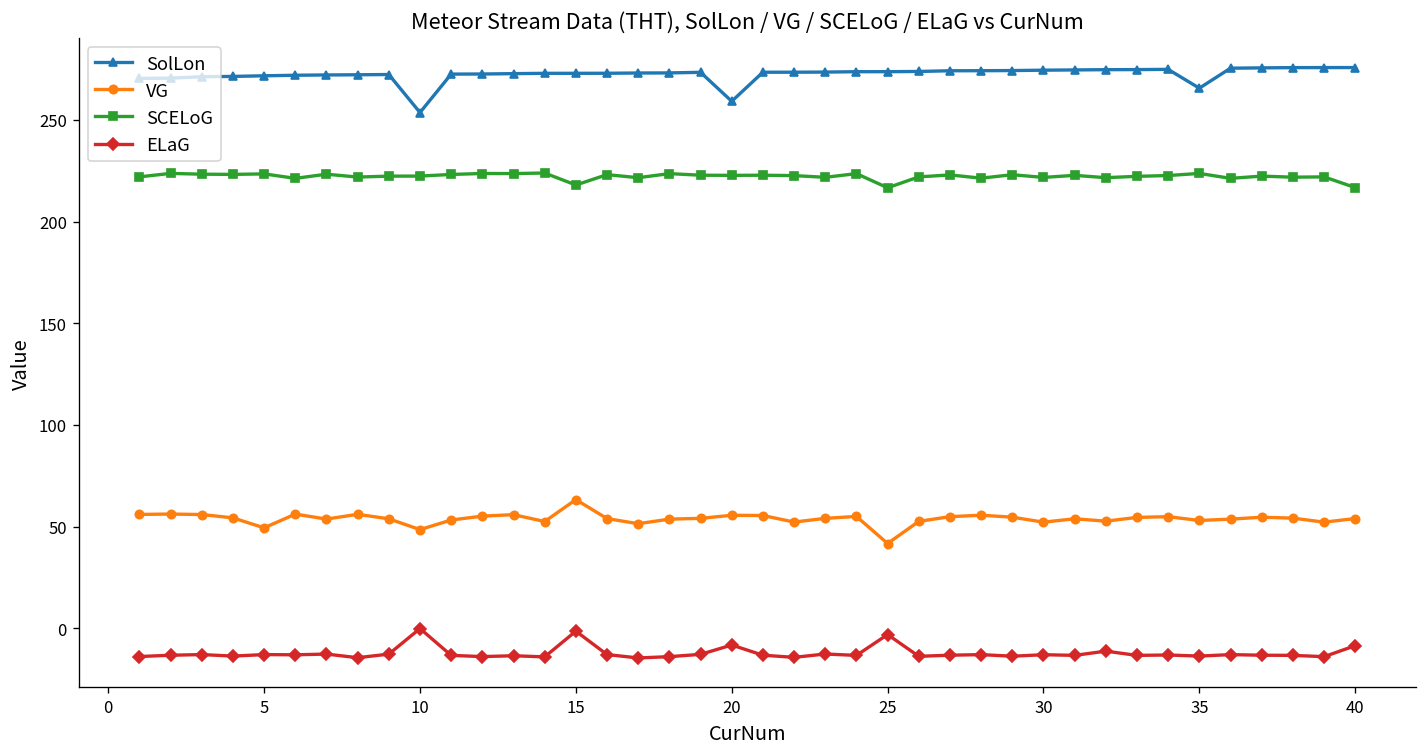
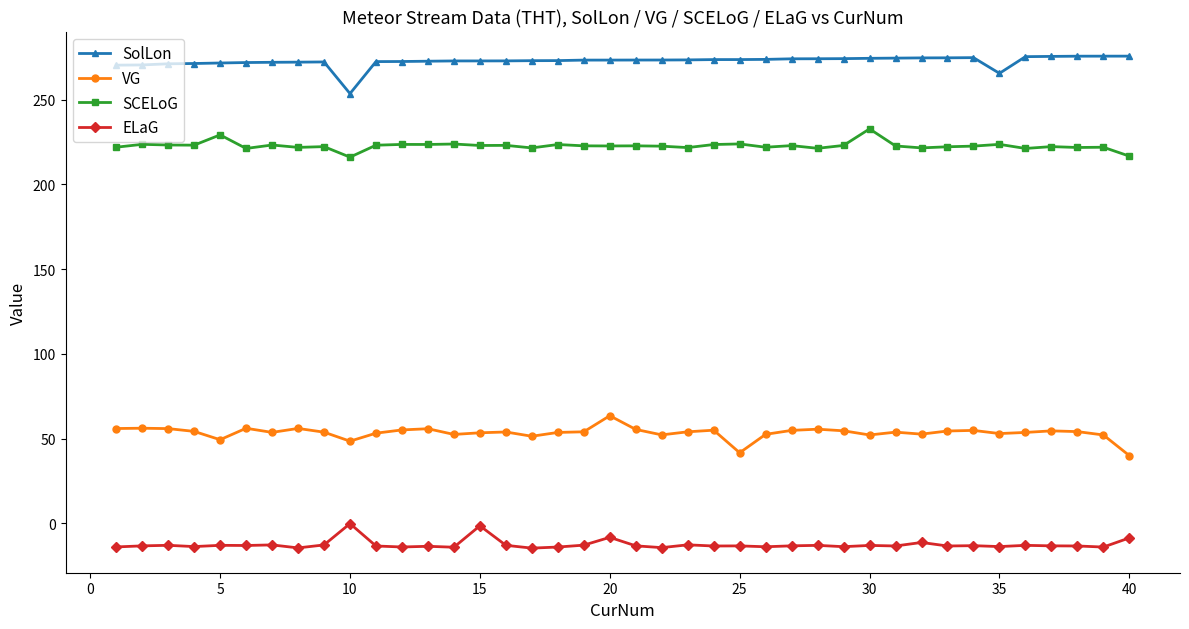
  {
    "SolLon": {
      "5": 272,
      "10": 254,
      "15": 273,
-     "20": 259,
+     "20": 273,
      "25": 274,
      "30": 274,
      "35": 266,
      "40": 276
    },
    "VG": {
      "5": 49,
      "10": 49,
-     "15": 63,
-     "20": 56,
+     "15": 53,
+     "20": 64,
      "25": 42,
      "30": 52,
      "35": 53,
-     "40": 54
+     "40": 40
    },
    "SCELoG": {
-     "5": 223,
-     "10": 222,
-     "15": 218,
+     "5": 229,
+     "10": 216,
+     "15": 223,
      "20": 223,
-     "25": 217,
-     "30": 222,
+     "25": 224,
+     "30": 233,
      "35": 224,
      "40": 217
    },
    "ELaG": {
      "5": -13,
      "10": 0,
      "15": -1,
      "20": -8,
-     "25": -3,
+     "25": -13,
      "30": -13,
      "35": -14,
      "40": -9
    }
  }
